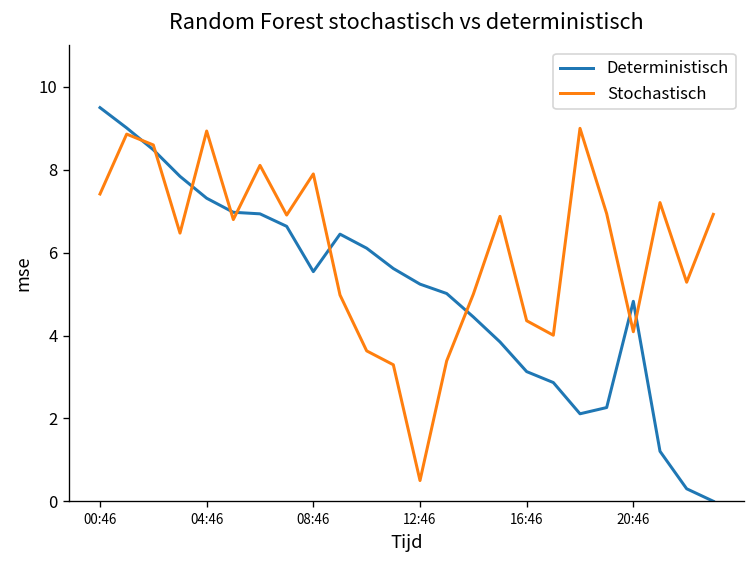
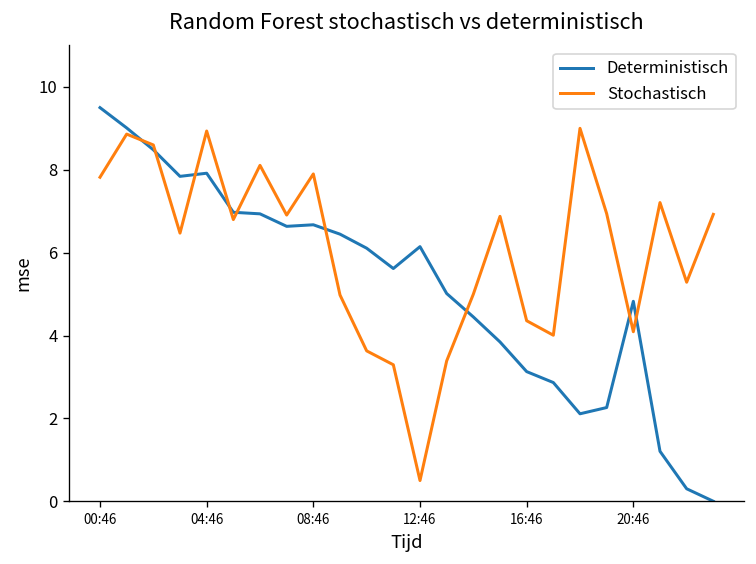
  {
    "Deterministisch": {
      "00:46": 9.5,
-     "04:46": 7.3,
-     "08:46": 5.5,
-     "12:46": 5.2,
+     "04:46": 7.9,
+     "08:46": 6.7,
+     "12:46": 6.1,
      "16:46": 3.1,
      "20:46": 4.8
    },
    "Stochastisch": {
-     "00:46": 7.4,
+     "00:46": 7.8,
      "04:46": 8.9,
      "08:46": 7.9,
      "12:46": 0.5,
      "16:46": 4.4,
      "20:46": 4.1
    }
  }
